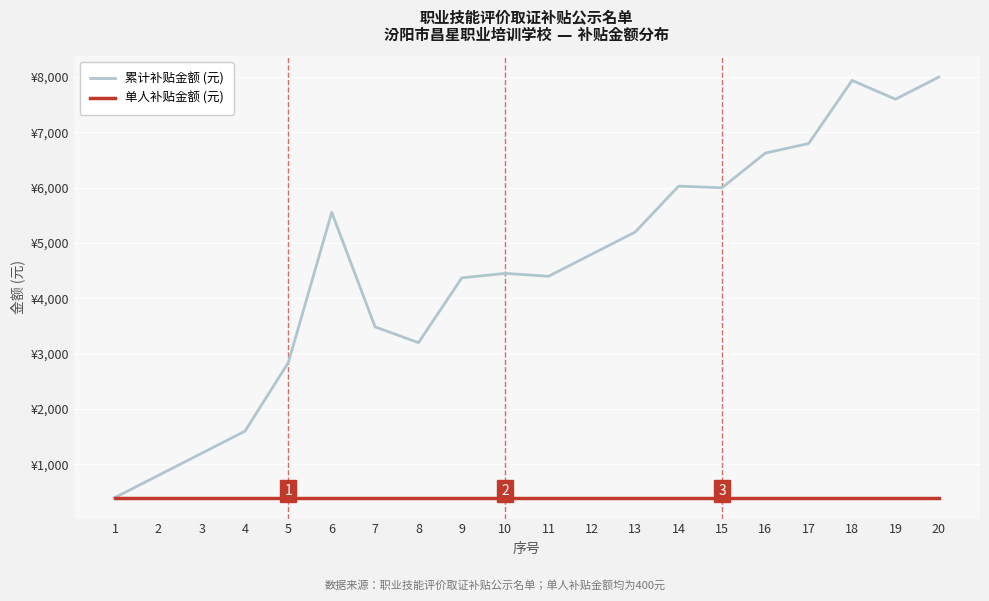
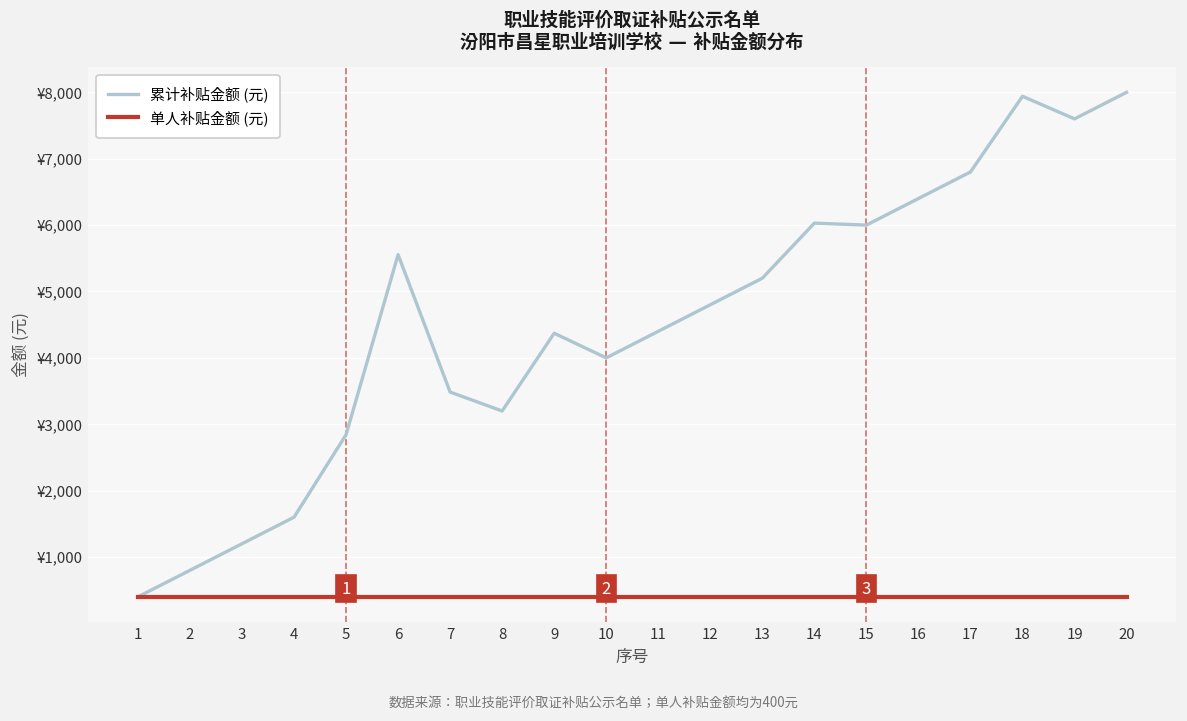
  {
    "累计补贴金额 (元)": {
      "2": "¥800",
      "3": "¥1,200",
      "4": "¥1,600",
      "5": "¥2,800",
      "6": "¥5,600",
      "7": "¥3,500",
      "8": "¥3,200",
      "9": "¥4,400",
-     "10": "¥4,500",
+     "10": "¥4,000",
      "11": "¥4,400",
      "12": "¥4,800",
      "13": "¥5,200",
      "14": "¥6,000",
      "15": "¥6,000",
-     "16": "¥6,600",
+     "16": "¥6,400",
      "17": "¥6,800",
      "18": "¥7,900",
      "19": "¥7,600",
      "20": "¥8,000"
    },
    "单人补贴金额 (元)": {
      "2": "¥400",
      "3": "¥400",
      "4": "¥400",
      "6": "¥400",
      "7": "¥400",
      "8": "¥400",
      "9": "¥400",
      "11": "¥400",
      "12": "¥400",
      "13": "¥400",
      "14": "¥400",
      "16": "¥400",
      "17": "¥400",
      "18": "¥400",
      "19": "¥400",
      "20": "¥400"
    }
  }
